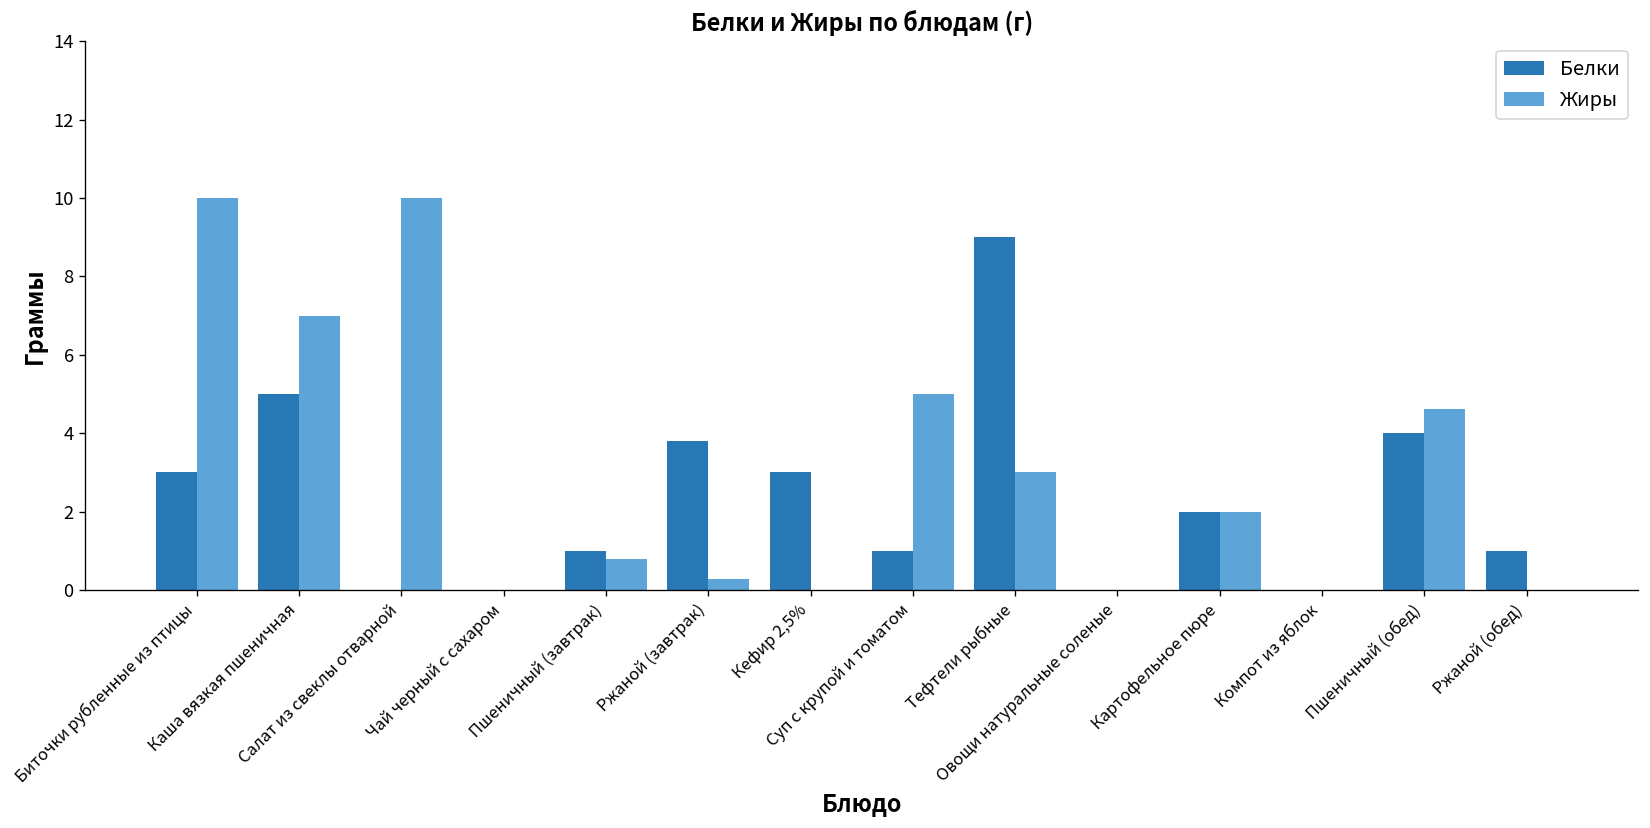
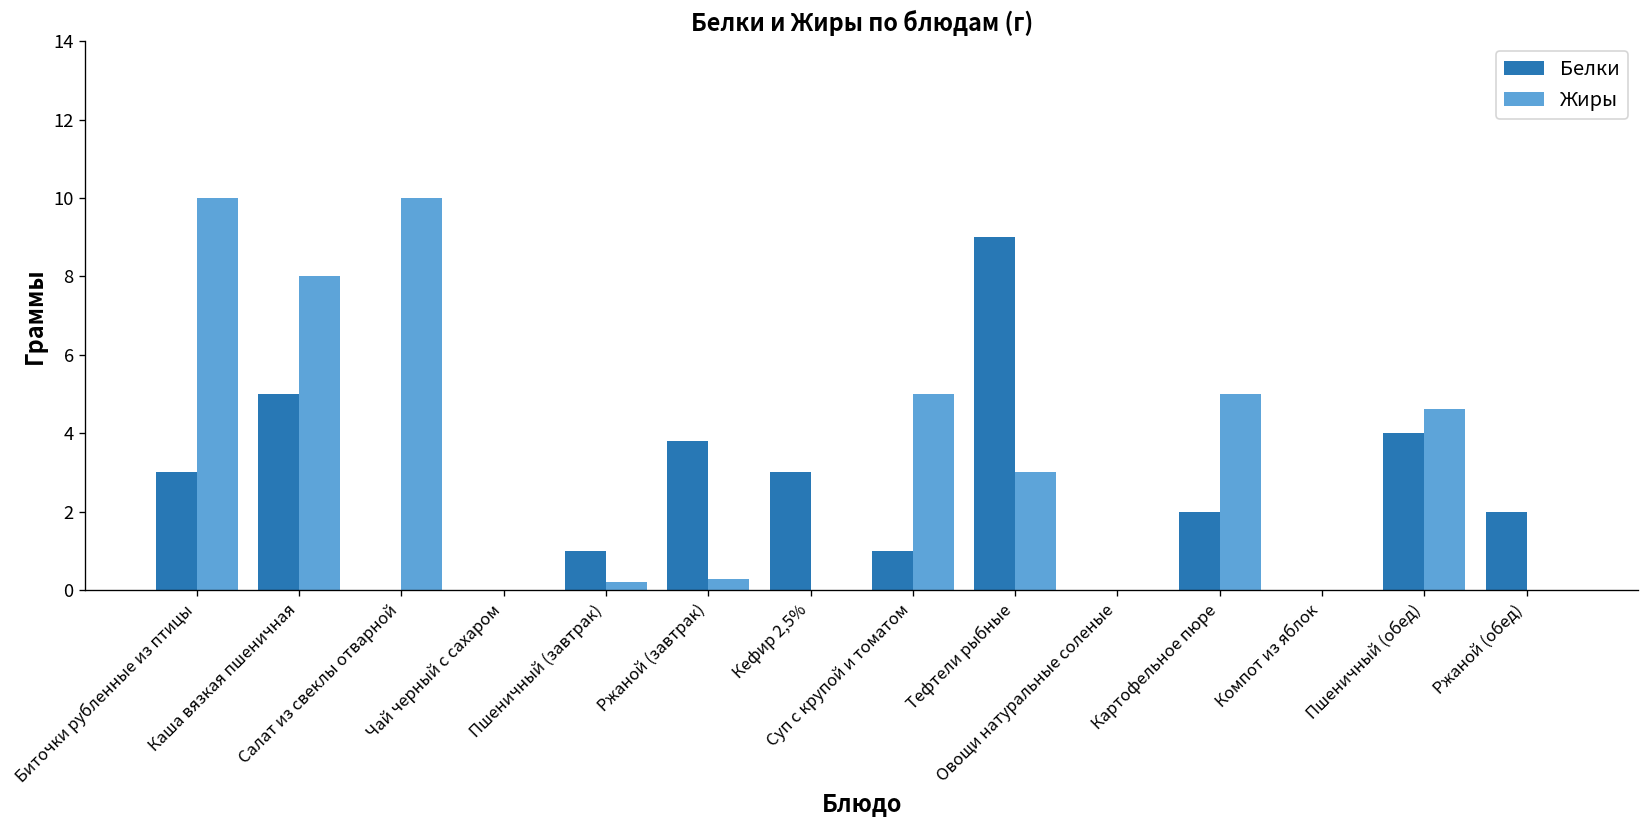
  {
    "Белки": {
      "Биточки рубленные из птицы": 3,
      "Каша вязкая пшеничная": 5,
      "Салат из свеклы отварной": 0,
      "Чай черный с сахаром": 0,
      "Пшеничный (завтрак)": 1,
      "Ржаной (завтрак)": 3.8,
      "Кефир 2,5%": 3,
      "Суп с крупой и томатом": 1,
      "Тефтели рыбные": 9,
      "Овощи натуральные соленые": 0,
      "Картофельное пюре": 2,
      "Компот из яблок": 0,
      "Пшеничный (обед)": 4,
-     "Ржаной (обед)": 1
+     "Ржаной (обед)": 2
    },
    "Жиры": {
      "Биточки рубленные из птицы": 10.0,
-     "Каша вязкая пшеничная": 7,
+     "Каша вязкая пшеничная": 8,
      "Салат из свеклы отварной": 10.0,
      "Чай черный с сахаром": 0.0,
-     "Пшеничный (завтрак)": 0.8,
+     "Пшеничный (завтрак)": 0.2,
      "Ржаной (завтрак)": 0.3,
      "Кефир 2,5%": 0.0,
      "Суп с крупой и томатом": 5.0,
      "Тефтели рыбные": 3.0,
      "Овощи натуральные соленые": 0.0,
-     "Картофельное пюре": 2,
+     "Картофельное пюре": 5,
      "Компот из яблок": 0.0,
      "Пшеничный (обед)": 4.6,
      "Ржаной (обед)": 0.0
    }
  }
